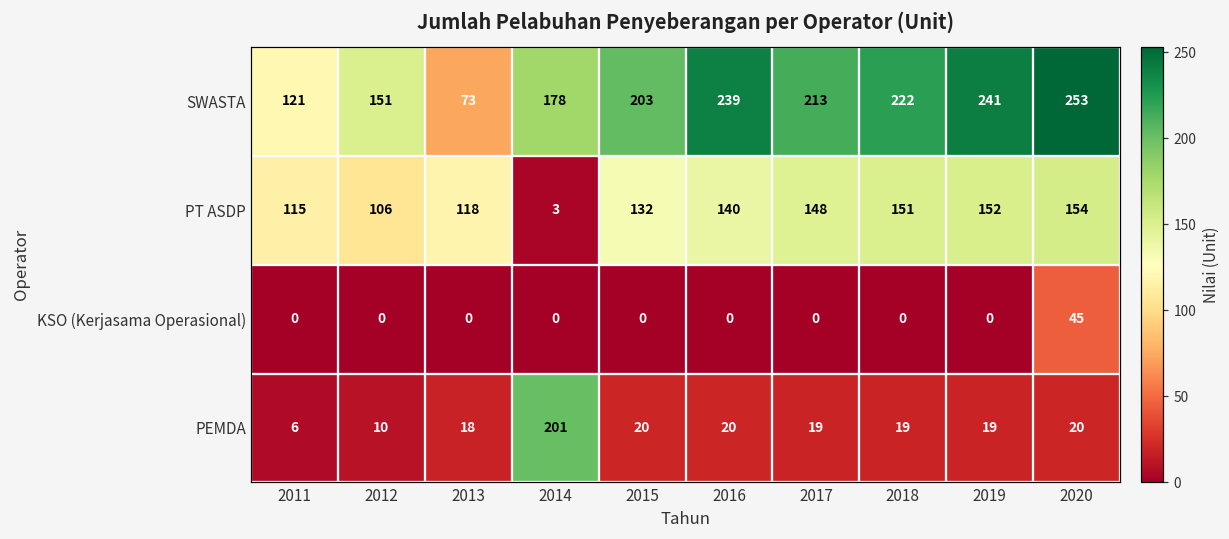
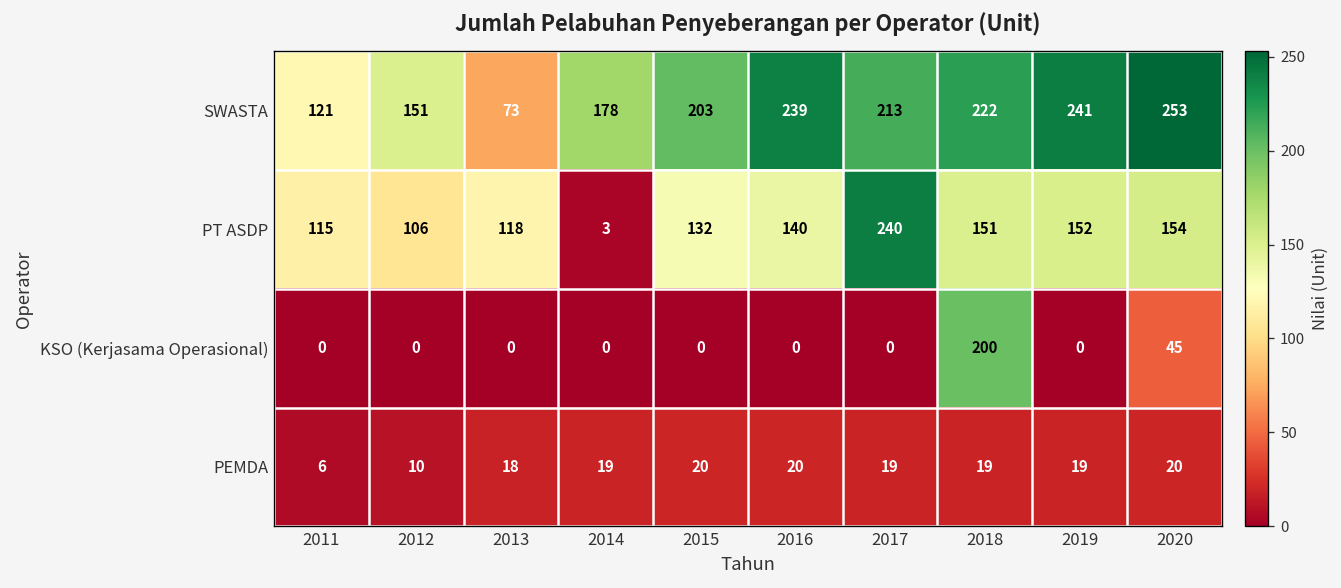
  {
    "SWASTA": {
      "2011": 121,
      "2012": 151,
      "2013": 73,
      "2014": 178,
      "2015": 203,
      "2016": 239,
      "2017": 213,
      "2018": 222,
      "2019": 241,
      "2020": 253
    },
    "PT ASDP": {
      "2011": 115,
      "2012": 106,
      "2013": 118,
      "2014": 3,
      "2015": 132,
      "2016": 140,
-     "2017": 148,
+     "2017": 240,
      "2018": 151,
      "2019": 152,
      "2020": 154
    },
    "KSO (Kerjasama Operasional)": {
      "2011": 0,
      "2012": 0,
      "2013": 0,
      "2014": 0,
      "2015": 0,
      "2016": 0,
      "2017": 0,
-     "2018": 0,
+     "2018": 200,
      "2019": 0,
      "2020": 45
    },
    "PEMDA": {
      "2011": 6,
      "2012": 10,
      "2013": 18,
-     "2014": 201,
+     "2014": 19,
      "2015": 20,
      "2016": 20,
      "2017": 19,
      "2018": 19,
      "2019": 19,
      "2020": 20
    }
  }
